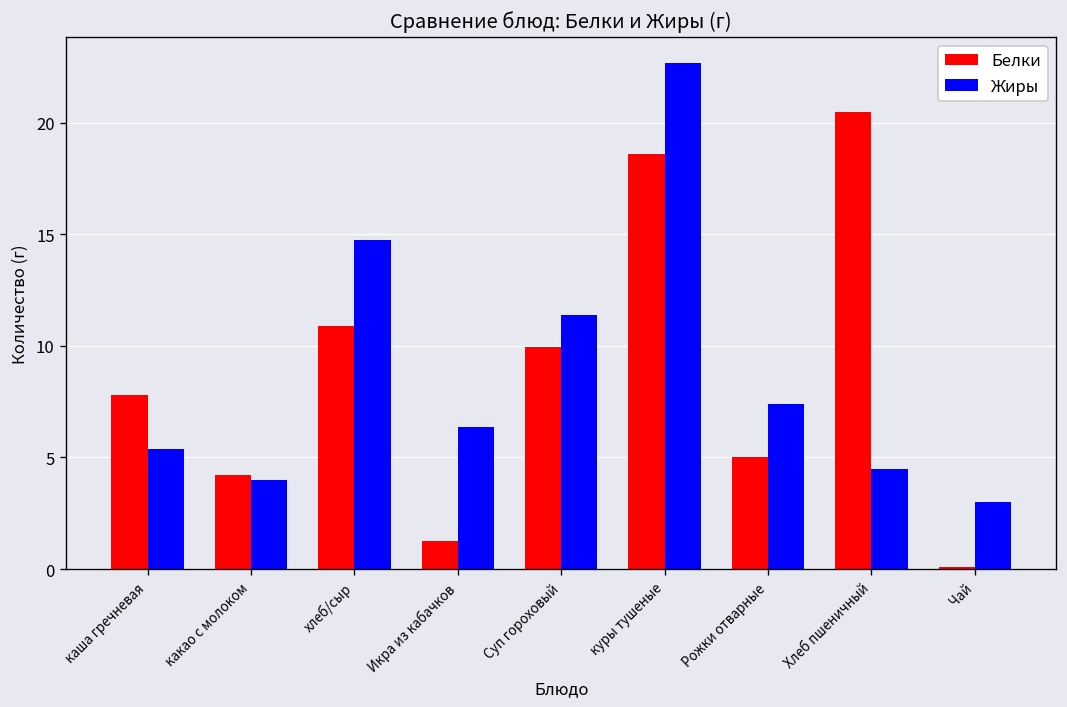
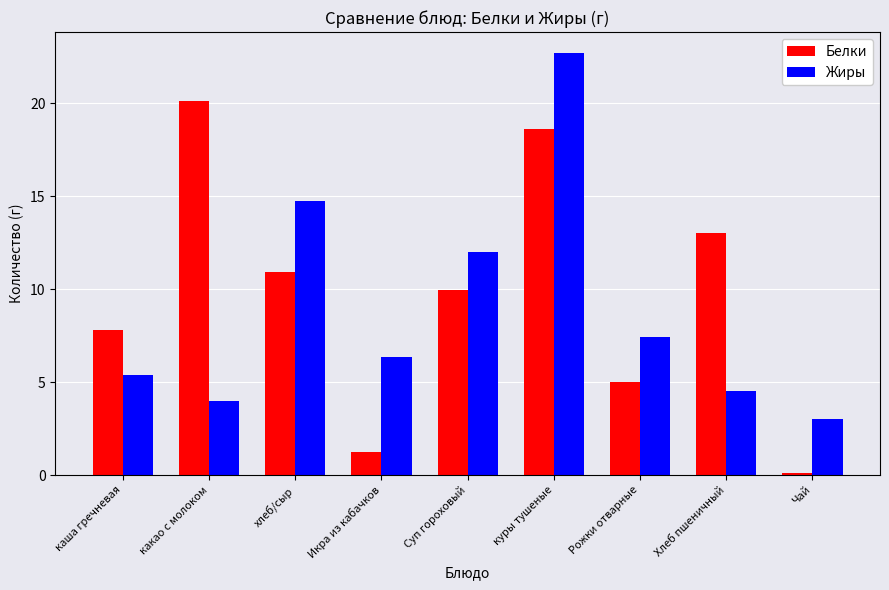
  {
    "Белки": {
      "каша гречневая": 7.8,
-     "какао с молоком": 4.2,
+     "какао с молоком": 20.1,
      "хлеб/сыр": 10.9,
      "Икра из кабачков": 1.3,
      "Суп гороховый": 10.0,
      "куры тушеные": 18.6,
      "Рожки отварные": 5.0,
-     "Хлеб пшеничный": 20.5
+     "Хлеб пшеничный": 13.0
    },
    "Жиры": {
      "каша гречневая": 5.4,
      "какао с молоком": 4.0,
      "хлеб/сыр": 14.7,
      "Икра из кабачков": 6.4,
-     "Суп гороховый": 11.4,
+     "Суп гороховый": 12.0,
      "куры тушеные": 22.7,
      "Рожки отварные": 7.4,
      "Хлеб пшеничный": 4.5,
      "Чай": 3.0
    }
  }
